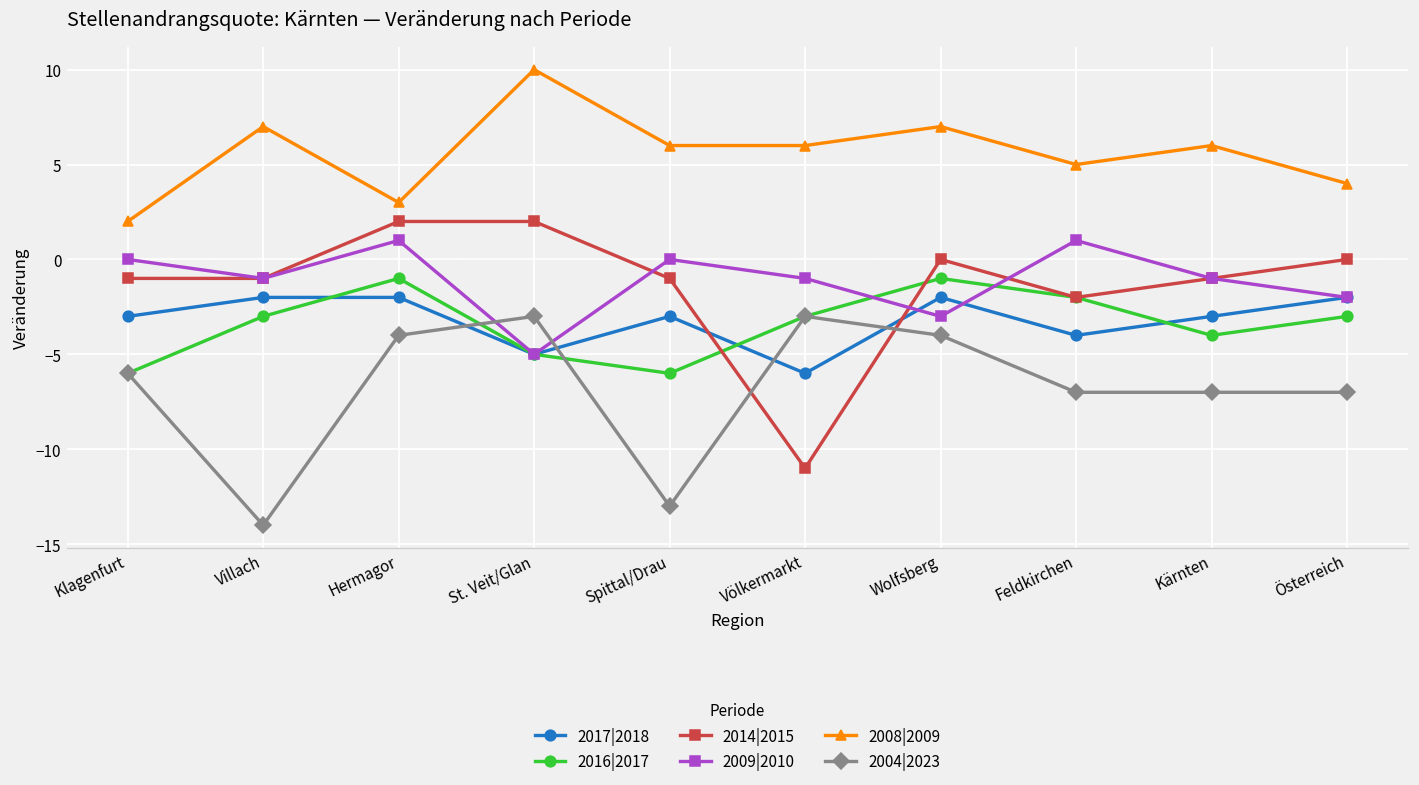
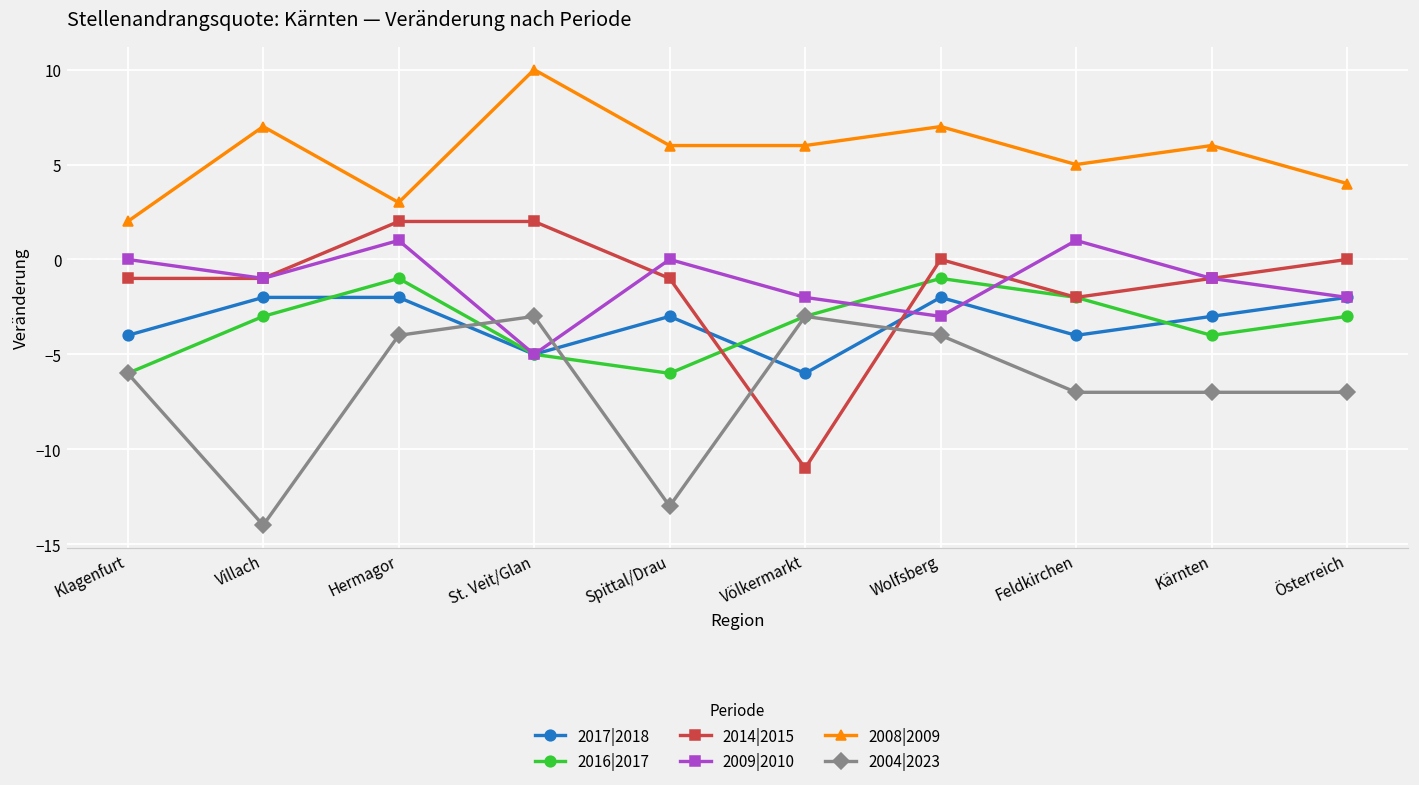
  {
    "2017|2018": {
-     "Klagenfurt": -3,
+     "Klagenfurt": -4,
      "Villach": -2,
      "Hermagor": -2,
      "Spittal/Drau": -3,
      "Völkermarkt": -6,
      "Wolfsberg": -2,
      "Feldkirchen": -4,
      "Kärnten": -3
    },
    "2016|2017": {
      "Villach": -3,
      "Hermagor": -1,
      "Spittal/Drau": -6,
      "Wolfsberg": -1,
      "Kärnten": -4,
      "Österreich": -3
    },
    "2014|2015": {
      "Klagenfurt": -1,
      "Hermagor": 2,
      "St. Veit/Glan": 2,
      "Spittal/Drau": -1,
      "Völkermarkt": -11,
      "Wolfsberg": 0,
      "Österreich": 0
    },
    "2009|2010": {
      "Klagenfurt": 0,
      "Hermagor": 1,
      "Spittal/Drau": 0,
-     "Völkermarkt": -1,
+     "Völkermarkt": -2,
      "Wolfsberg": -3,
      "Feldkirchen": 1
    },
    "2008|2009": {
      "Klagenfurt": 2,
      "Villach": 7,
      "Hermagor": 3,
      "St. Veit/Glan": 10,
      "Spittal/Drau": 6,
      "Völkermarkt": 6,
      "Wolfsberg": 7,
      "Feldkirchen": 5,
      "Kärnten": 6,
      "Österreich": 4
    },
    "2004|2023": {
      "Villach": -14,
      "Hermagor": -4,
      "St. Veit/Glan": -3,
      "Spittal/Drau": -13,
      "Wolfsberg": -4,
      "Feldkirchen": -7,
      "Kärnten": -7,
      "Österreich": -7
    }
  }
